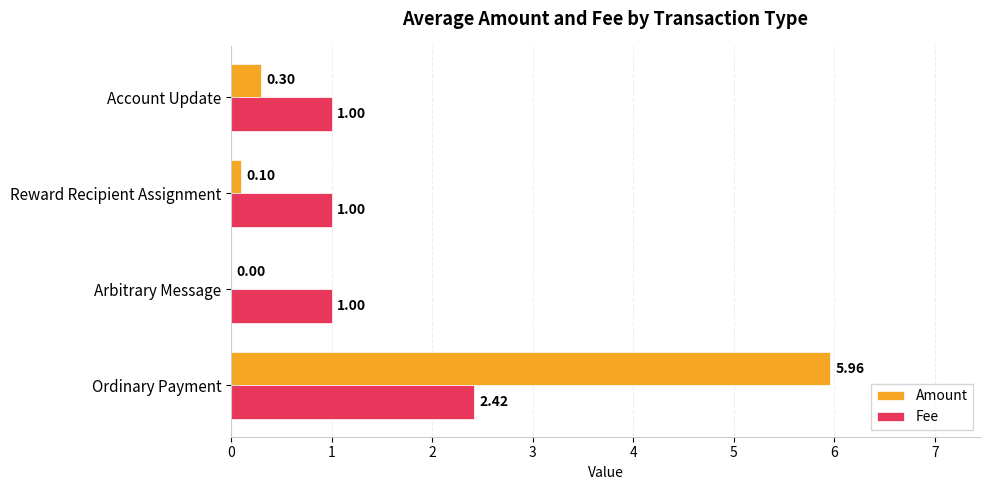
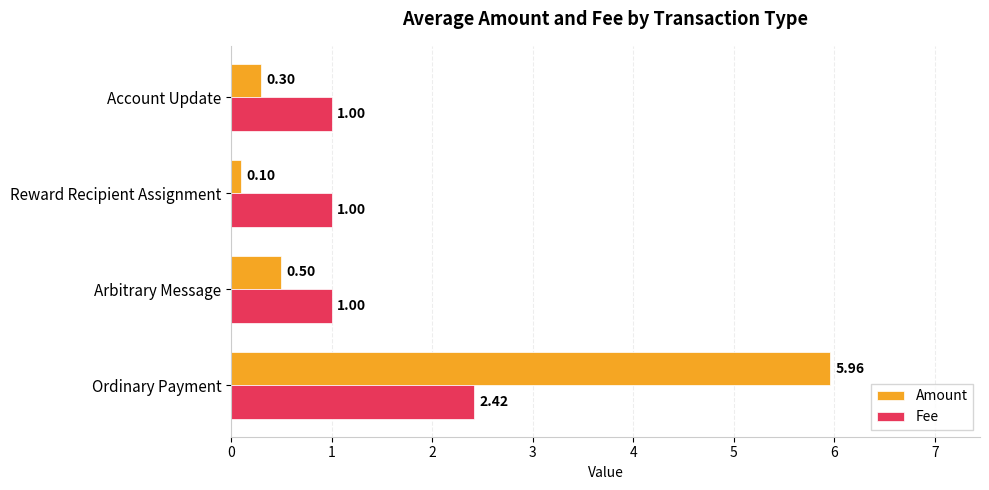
  {
    "Amount": {
      "Account Update": 0.30,
      "Reward Recipient Assignment": 0.10,
-     "Arbitrary Message": 0.00,
+     "Arbitrary Message": 0.50,
      "Ordinary Payment": 5.96
    },
    "Fee": {
      "Account Update": 1.00,
      "Reward Recipient Assignment": 1.00,
      "Arbitrary Message": 1.00,
      "Ordinary Payment": 2.42
    }
  }
